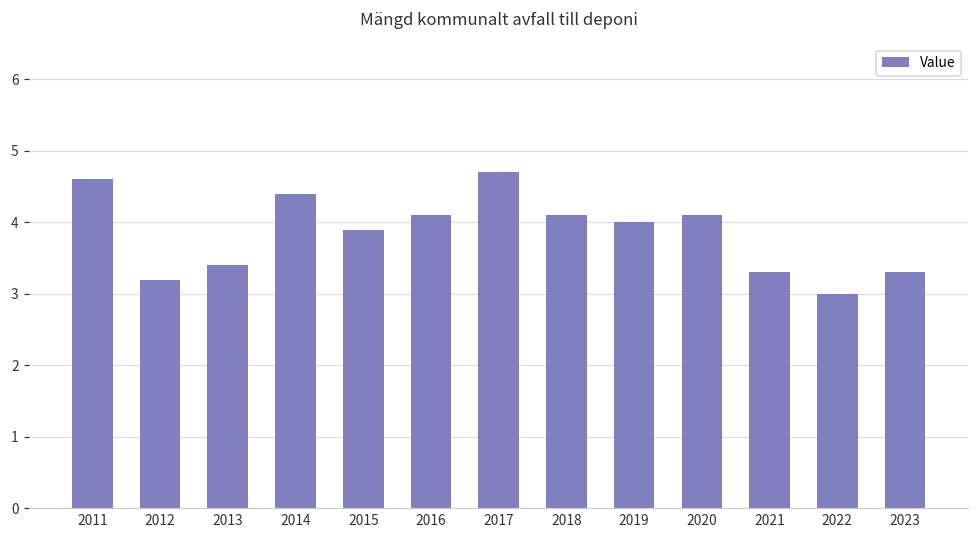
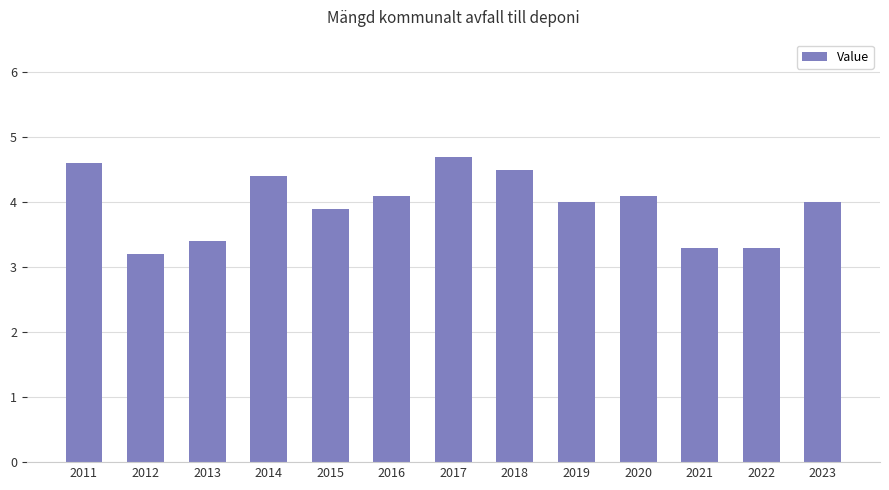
  {
    "2011": 4.6,
    "2012": 3.2,
    "2013": 3.4,
    "2014": 4.4,
    "2015": 3.9,
    "2016": 4.1,
    "2017": 4.7,
-   "2018": 4.1,
+   "2018": 4.5,
    "2019": 4.0,
    "2020": 4.1,
    "2021": 3.3,
-   "2022": 3.0,
-   "2023": 3.3
+   "2022": 3.3,
+   "2023": 4.0
  }
